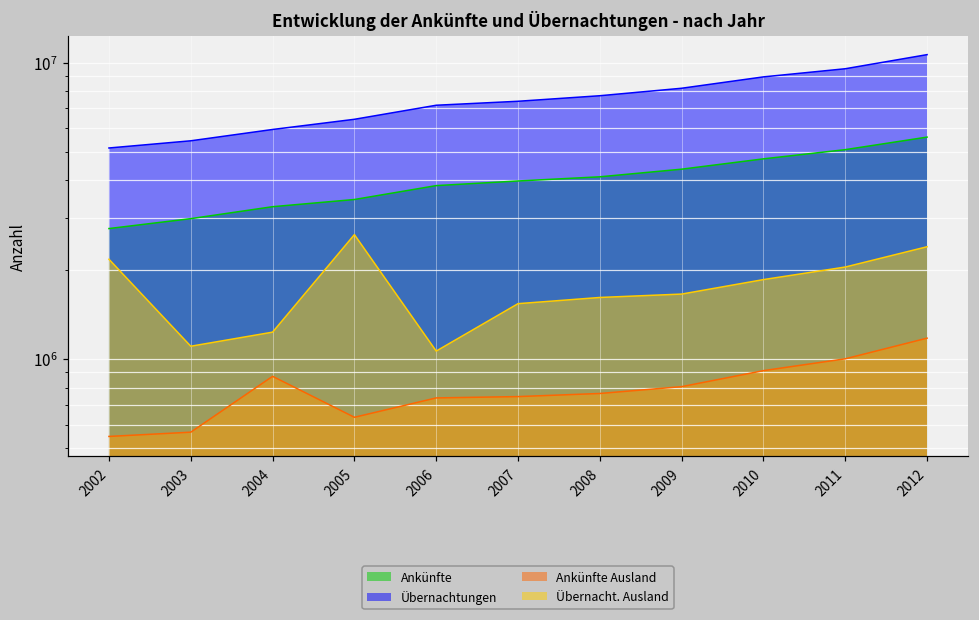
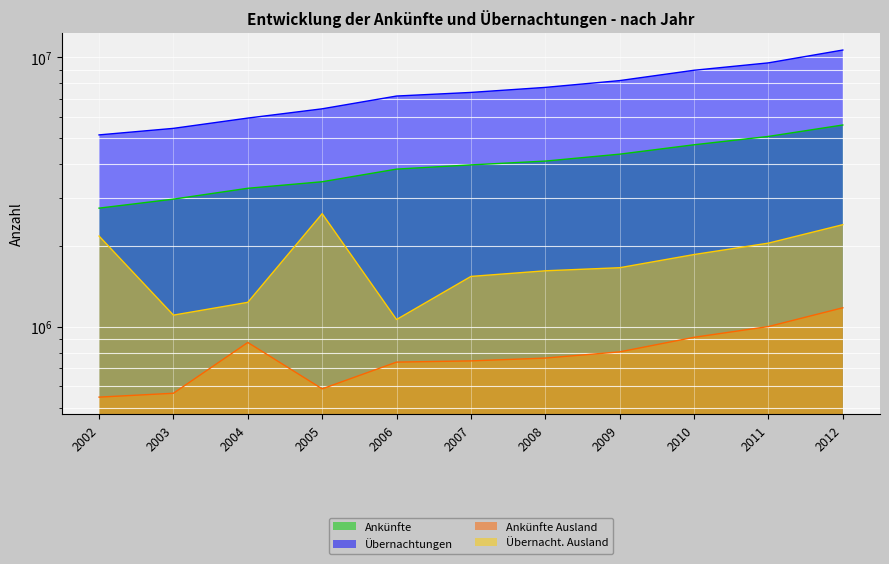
  {
    "Ankünfte": {
      "2002": 2800000,
      "2003": 3000000,
      "2004": 3300000,
      "2005": 3500000,
      "2006": 3800000,
      "2007": 4000000,
      "2008": 4100000,
      "2009": 4400000,
      "2010": 4700000,
      "2011": 5100000,
      "2012": 5600000
    },
    "Übernachtungen": {
      "2002": 5100000,
      "2003": 5400000,
      "2004": 5900000,
      "2005": 6400000,
      "2006": 7200000,
      "2007": 7400000,
      "2008": 7700000,
      "2009": 8200000,
      "2010": 8900000,
      "2011": 9500000,
      "2012": 10600000
    },
    "Ankünfte Ausland": {
      "2002": 550000,
      "2003": 570000,
      "2004": 870000,
-     "2005": 640000,
+     "2005": 590000,
      "2006": 740000,
      "2007": 750000,
      "2008": 760000,
      "2009": 810000,
      "2010": 910000,
      "2011": 1000000,
      "2012": 1200000
    },
    "Übernacht. Ausland": {
      "2002": 2200000,
      "2003": 1100000,
      "2004": 1200000,
      "2005": 2600000,
      "2006": 1060000,
      "2007": 1500000,
      "2008": 1600000,
      "2009": 1700000,
      "2010": 1900000,
      "2011": 2000000,
      "2012": 2400000
    }
  }
